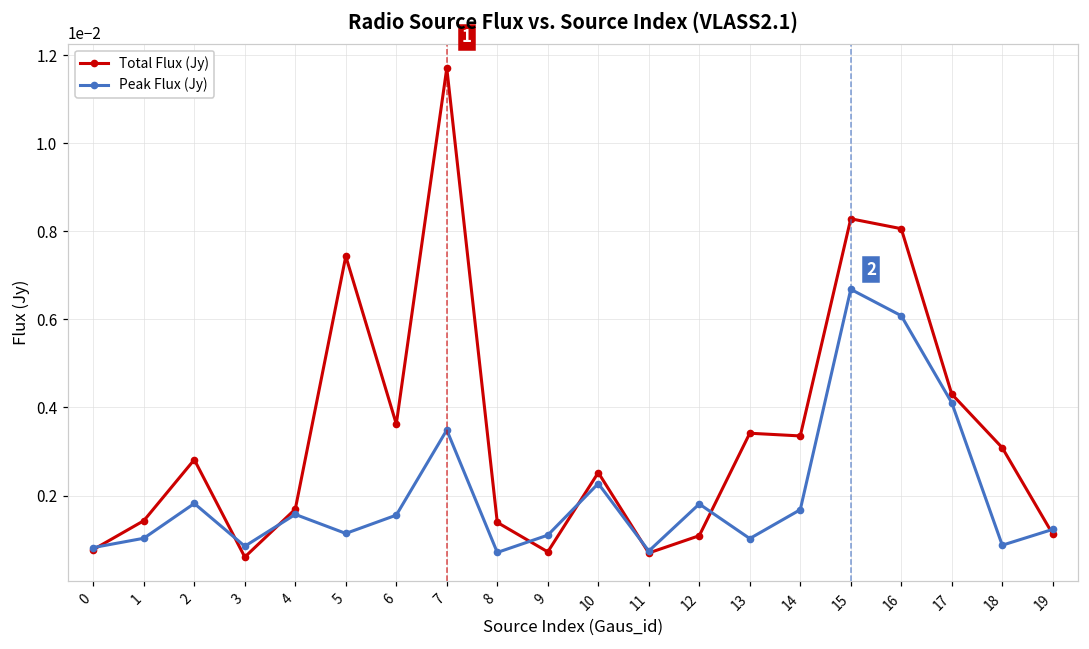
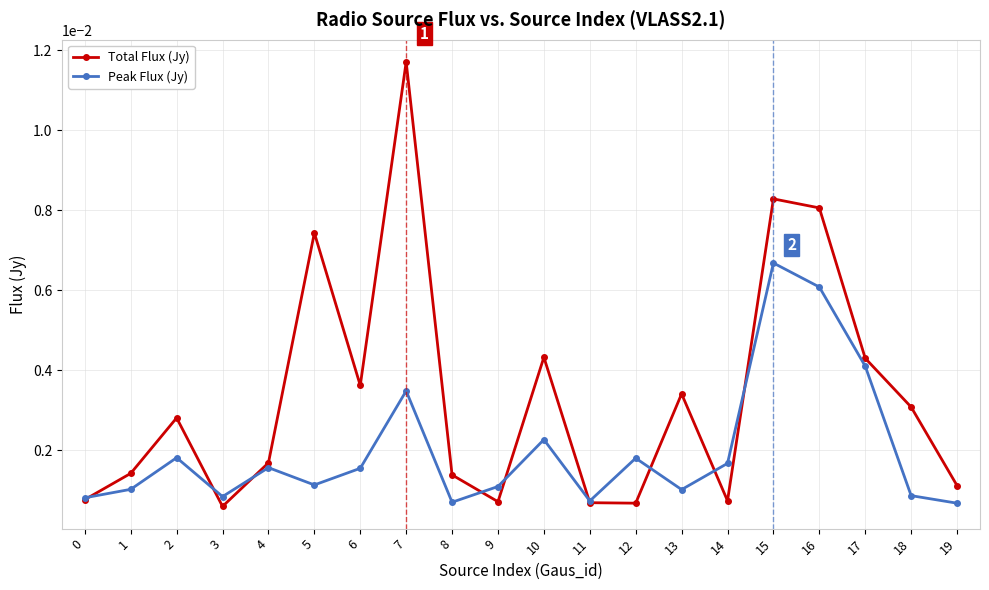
  {
    "Total Flux (Jy)": {
      "1": 0.0014,
      "2": 0.0028,
      "3": 0.0006,
      "4": 0.0017,
      "5": 0.0074,
      "6": 0.0036,
      "8": 0.0014,
      "9": 0.0007,
-     "10": 0.0025,
-     "12": 0.0011,
+     "10": 0.0043,
+     "12": 0.0007,
      "13": 0.0034,
-     "14": 0.0034,
+     "14": 0.0007,
      "15": 0.0083,
      "16": 0.0081,
      "17": 0.0043,
      "18": 0.0031,
      "19": 0.0011
    },
    "Peak Flux (Jy)": {
      "1": 0.0010,
      "2": 0.0018,
      "3": 0.0008,
      "4": 0.0016,
      "5": 0.0011,
      "6": 0.0016,
      "7": 0.0035,
      "8": 0.0007,
      "9": 0.0011,
      "10": 0.0023,
      "12": 0.0018,
      "13": 0.0010,
      "14": 0.0017,
      "16": 0.0061,
      "17": 0.0041,
      "18": 0.0009,
-     "19": 0.0012
+     "19": 0.0007
    }
  }
